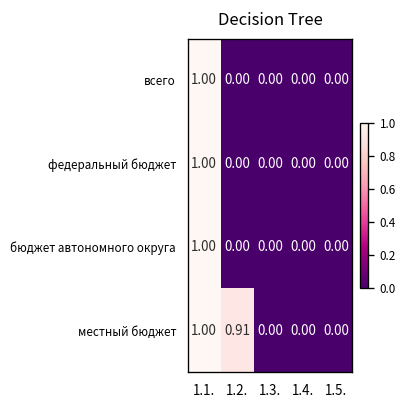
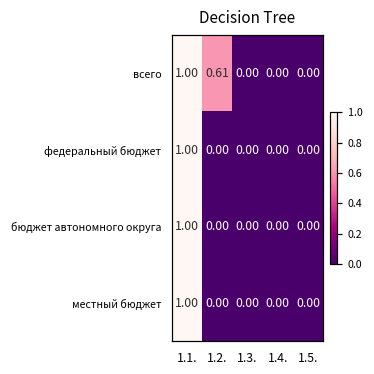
  {
    "всего": {
      "1.1.": 1.00,
-     "1.2.": 0.00,
+     "1.2.": 0.61,
      "1.3.": 0.00,
      "1.4.": 0.00,
      "1.5.": 0.00
    },
    "федеральный бюджет": {
      "1.1.": 1.00,
      "1.2.": 0.00,
      "1.3.": 0.00,
      "1.4.": 0.00,
      "1.5.": 0.00
    },
    "бюджет автономного округа": {
      "1.1.": 1.00,
      "1.2.": 0.00,
      "1.3.": 0.00,
      "1.4.": 0.00,
      "1.5.": 0.00
    },
    "местный бюджет": {
      "1.1.": 1.00,
-     "1.2.": 0.91,
+     "1.2.": 0.00,
      "1.3.": 0.00,
      "1.4.": 0.00,
      "1.5.": 0.00
    }
  }
